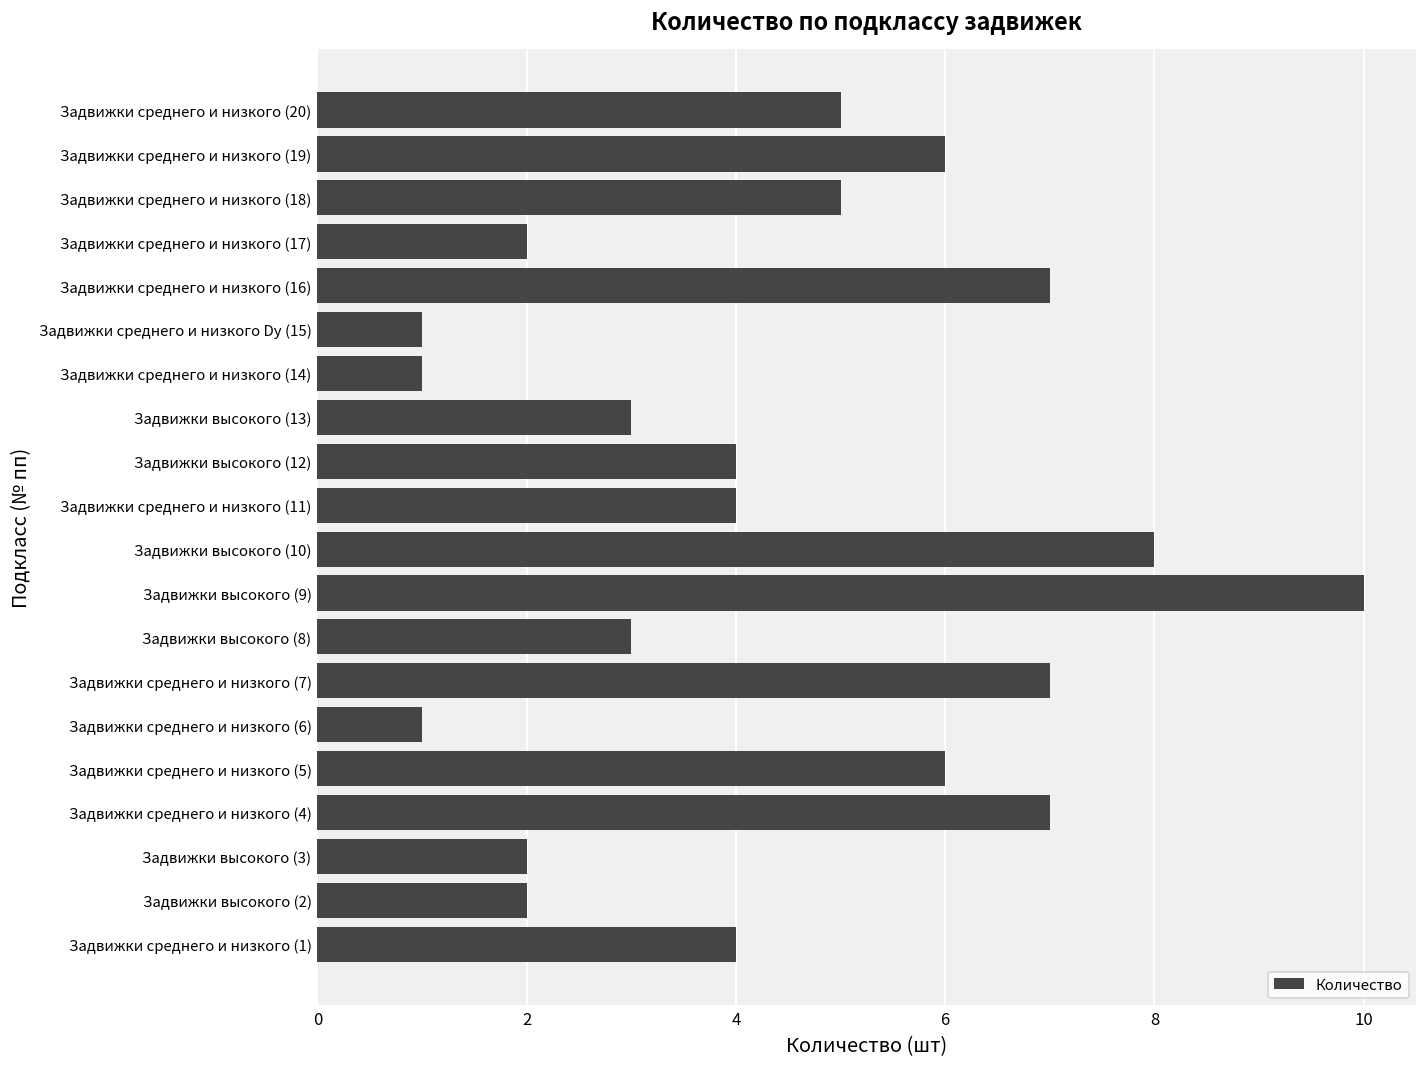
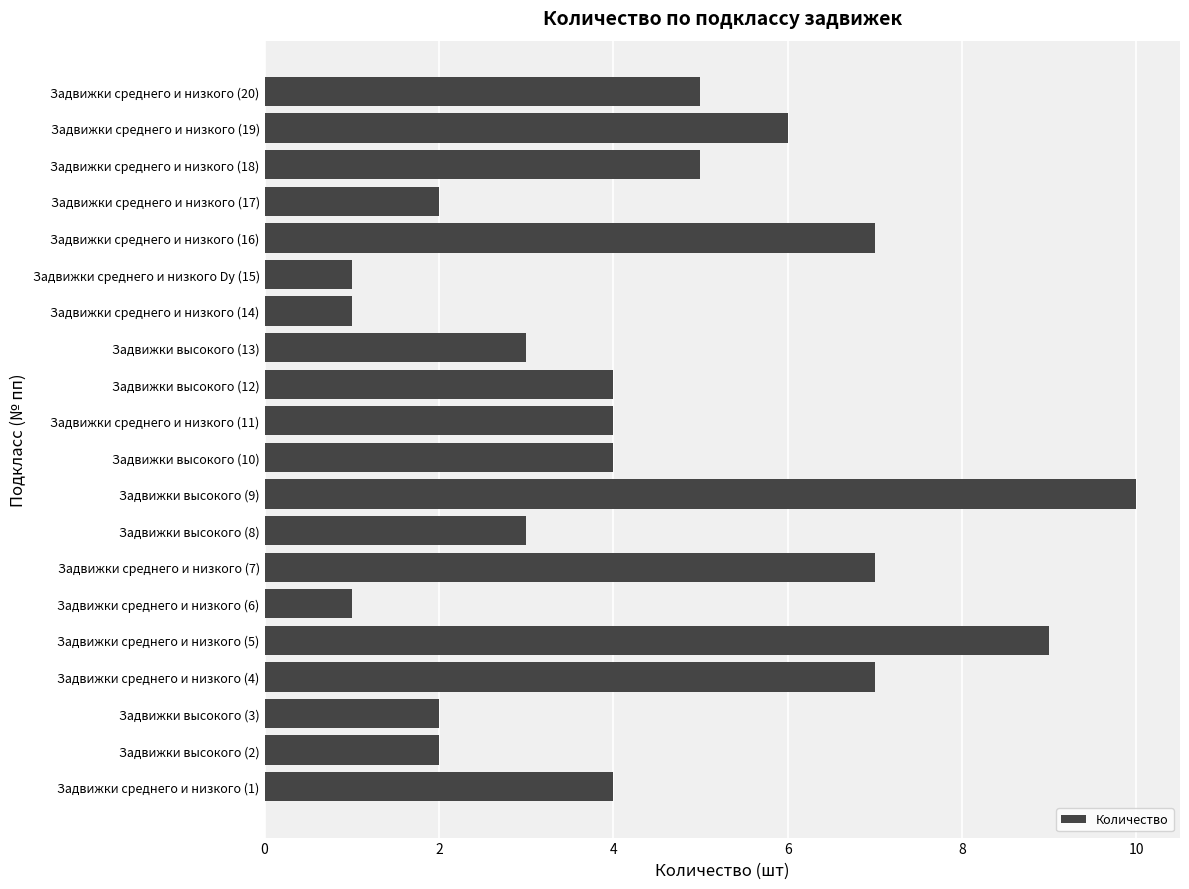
  {
    "Задвижки среднего и низкого (20)": 5,
    "Задвижки среднего и низкого (19)": 6,
    "Задвижки среднего и низкого (18)": 5,
    "Задвижки среднего и низкого (17)": 2,
    "Задвижки среднего и низкого (16)": 7,
    "Задвижки среднего и низкого Dу (15)": 1,
    "Задвижки среднего и низкого (14)": 1,
    "Задвижки высокого (13)": 3,
    "Задвижки высокого (12)": 4,
    "Задвижки среднего и низкого (11)": 4,
-   "Задвижки высокого (10)": 8,
+   "Задвижки высокого (10)": 4,
    "Задвижки высокого (9)": 10,
    "Задвижки высокого (8)": 3,
    "Задвижки среднего и низкого (7)": 7,
    "Задвижки среднего и низкого (6)": 1,
-   "Задвижки среднего и низкого (5)": 6,
+   "Задвижки среднего и низкого (5)": 9,
    "Задвижки среднего и низкого (4)": 7,
    "Задвижки высокого (3)": 2,
    "Задвижки высокого (2)": 2,
    "Задвижки среднего и низкого (1)": 4
  }
